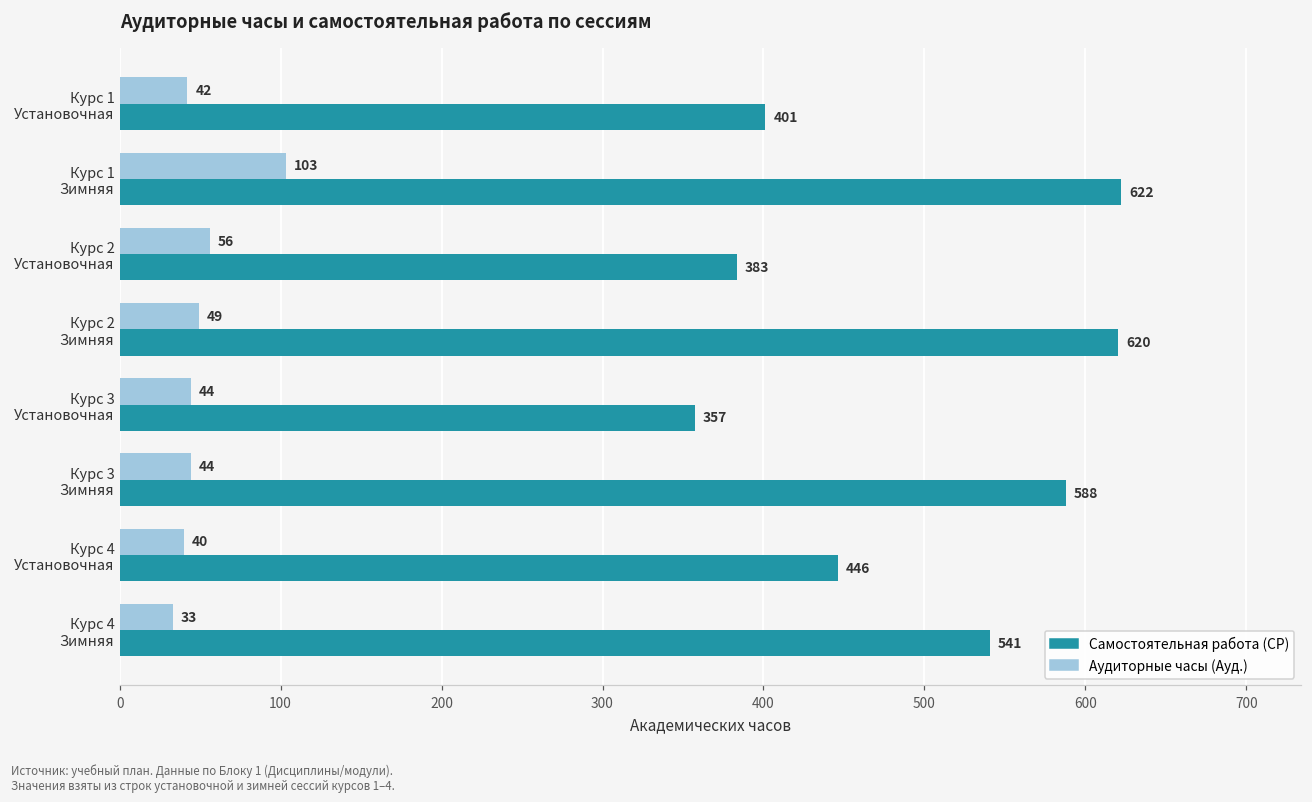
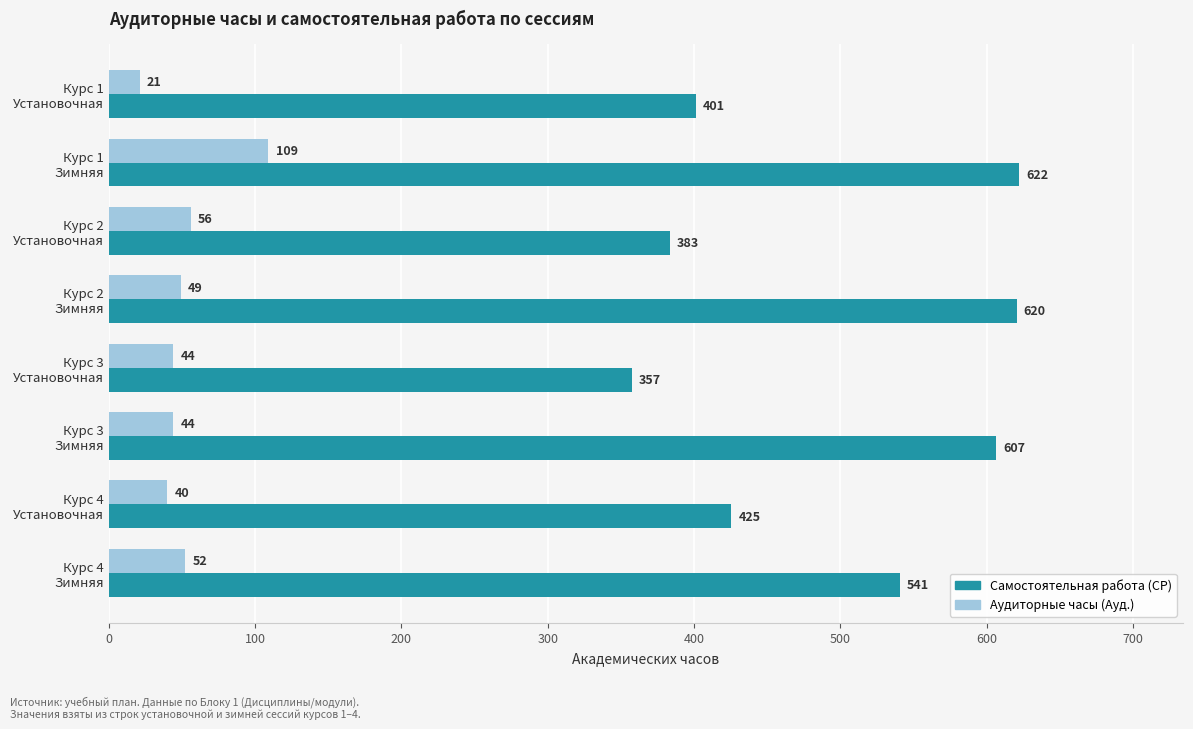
  {
    "Самостоятельная работа (СР)": {
      "Курс 1 Установочная": 401,
      "Курс 1 Зимняя": 622,
      "Курс 2 Установочная": 383,
      "Курс 2 Зимняя": 620,
      "Курс 3 Установочная": 357,
-     "Курс 3 Зимняя": 588,
-     "Курс 4 Установочная": 446,
+     "Курс 3 Зимняя": 607,
+     "Курс 4 Установочная": 425,
      "Курс 4 Зимняя": 541
    },
    "Аудиторные часы (Ауд.)": {
-     "Курс 1 Установочная": 42,
-     "Курс 1 Зимняя": 103,
+     "Курс 1 Установочная": 21,
+     "Курс 1 Зимняя": 109,
      "Курс 2 Установочная": 56,
      "Курс 2 Зимняя": 49,
      "Курс 3 Установочная": 44,
      "Курс 3 Зимняя": 44,
      "Курс 4 Установочная": 40,
-     "Курс 4 Зимняя": 33
+     "Курс 4 Зимняя": 52
    }
  }
